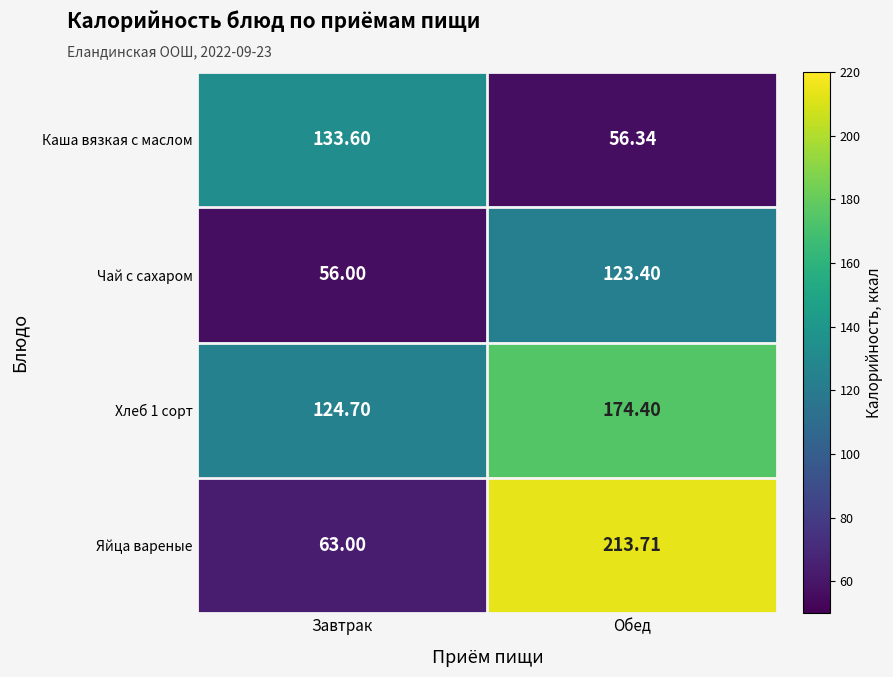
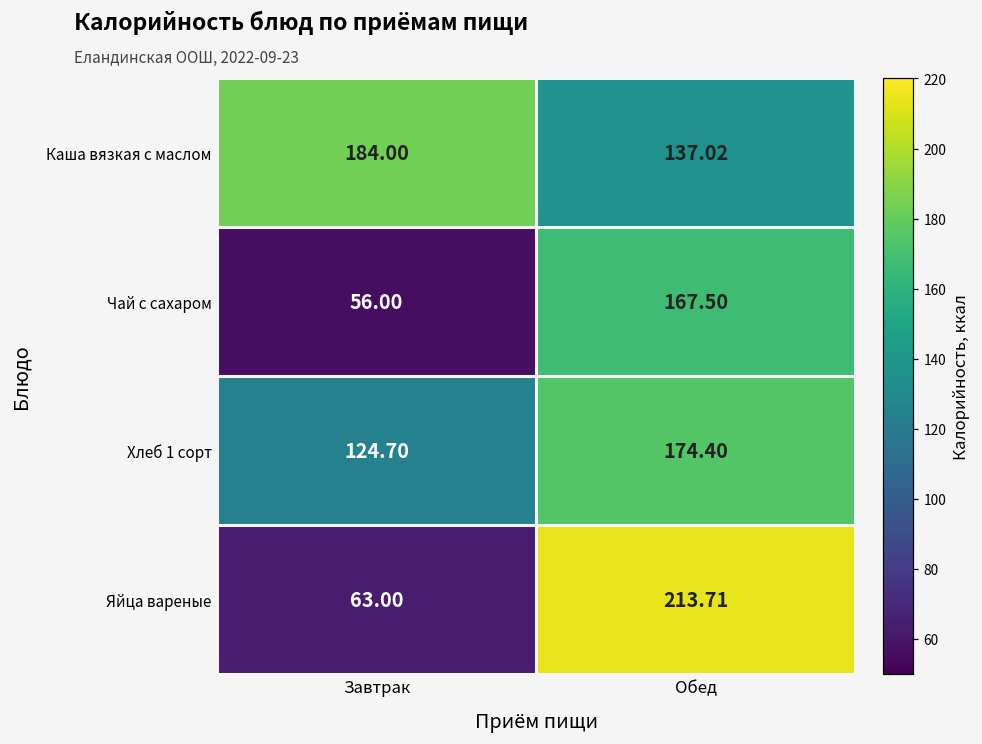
  {
    "Каша вязкая с маслом": {
-     "Завтрак": 133.60,
-     "Обед": 56.34
+     "Завтрак": 184.00,
+     "Обед": 137.02
    },
    "Чай с сахаром": {
      "Завтрак": 56.00,
-     "Обед": 123.40
+     "Обед": 167.50
    },
    "Хлеб 1 сорт": {
      "Завтрак": 124.70,
      "Обед": 174.40
    },
    "Яйца вареные": {
      "Завтрак": 63.00,
      "Обед": 213.71
    }
  }
